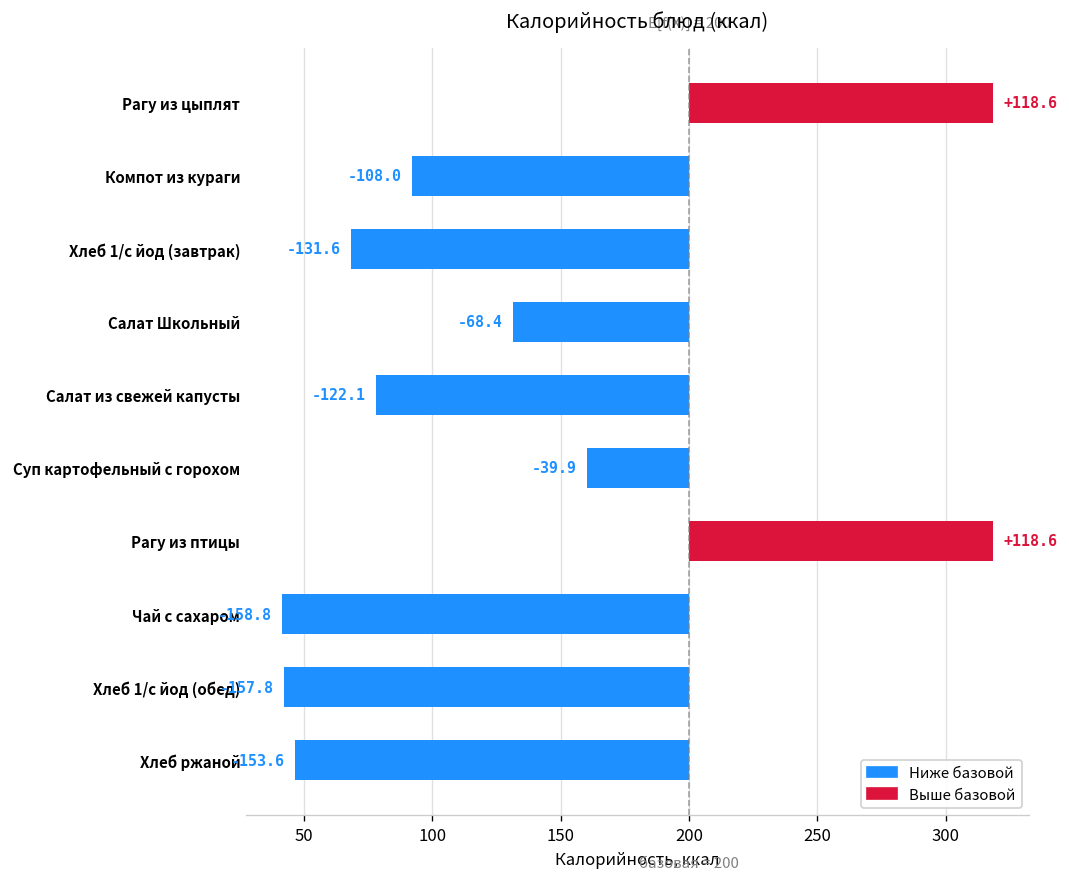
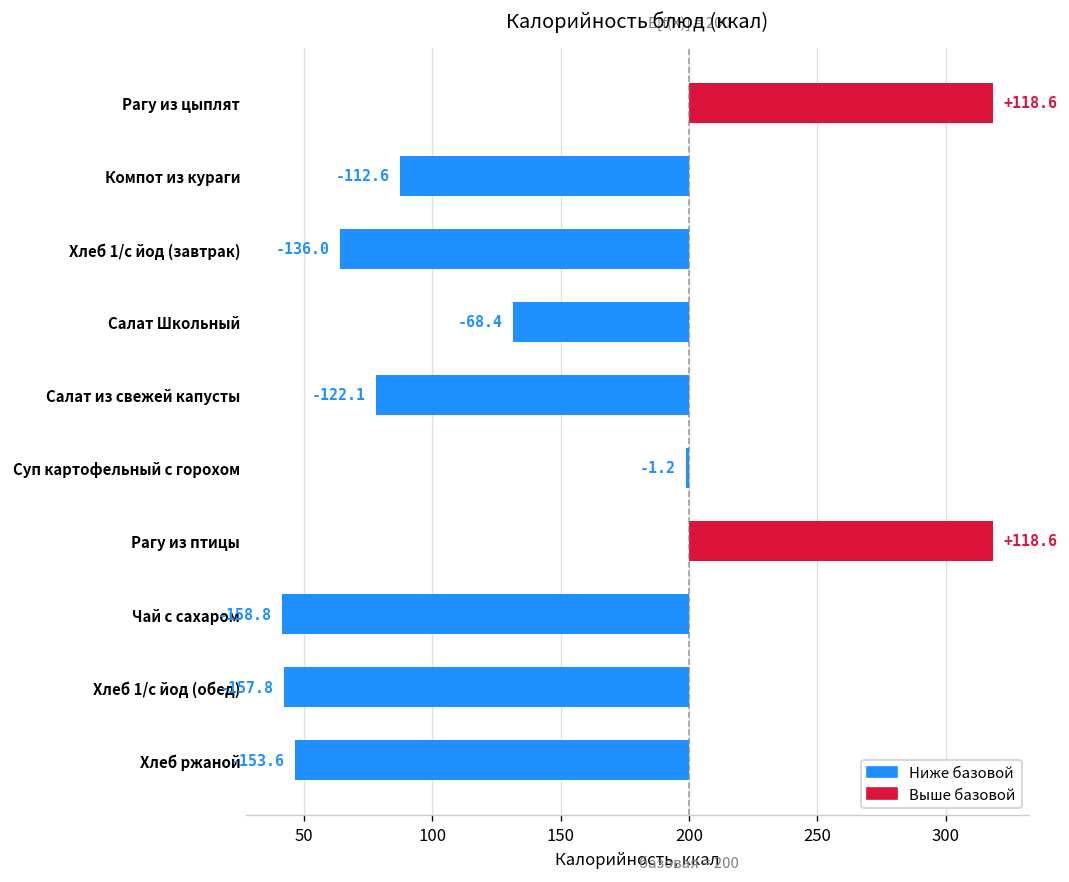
  {
    "Рагу из цыплят": "+118.6",
-   "Компот из кураги": "-108.0",
-   "Хлеб 1/с йод (завтрак)": "-131.6",
+   "Компот из кураги": "-112.6",
+   "Хлеб 1/с йод (завтрак)": "-136.0",
    "Салат Школьный": "-68.4",
    "Салат из свежей капусты": "-122.1",
-   "Суп картофельный с горохом": "-39.9",
+   "Суп картофельный с горохом": "-1.2",
    "Рагу из птицы": "+118.6",
    "Чай с сахаром": "-158.8",
    "Хлеб 1/с йод (обед)": "-157.8",
    "Хлеб ржаной": "-153.6"
  }
